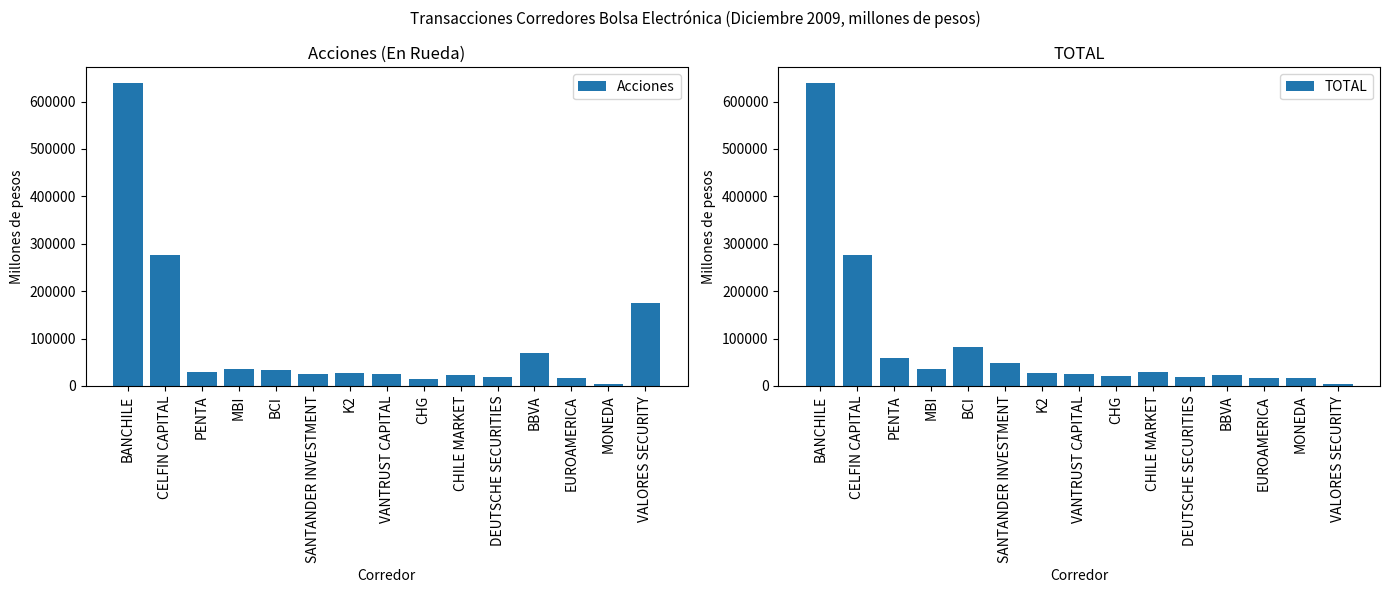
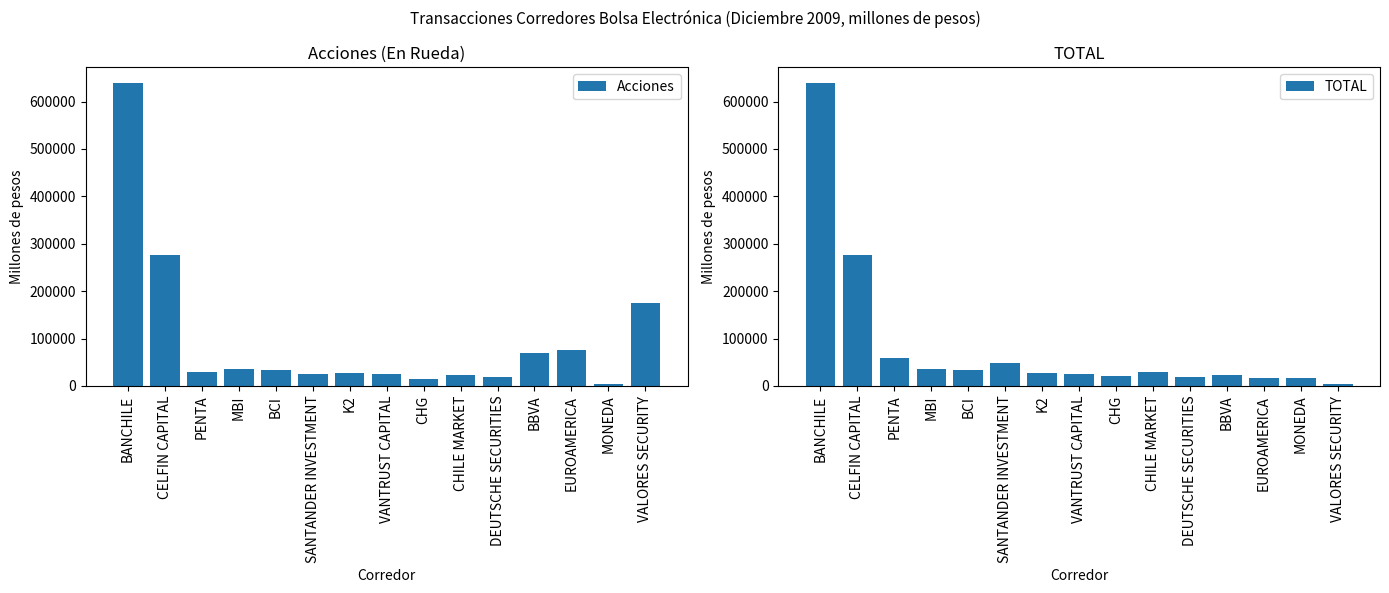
  {
    "Acciones (En Rueda)": {
      "BANCHILE": 640000,
      "CELFIN CAPITAL": 280000,
      "PENTA": 30000,
      "MBI": 40000,
      "BCI": 30000,
      "SANTANDER INVESTMENT": 30000,
      "K2": 30000,
      "VANTRUST CAPITAL": 30000,
      "CHG": 20000,
      "CHILE MARKET": 20000,
      "DEUTSCHE SECURITIES": 20000,
      "BBVA": 70000,
-     "EUROAMERICA": 20000,
+     "EUROAMERICA": 80000,
      "VALORES SECURITY": 170000
    },
    "TOTAL": {
      "BANCHILE": 640000,
      "CELFIN CAPITAL": 280000,
      "PENTA": 60000,
      "MBI": 40000,
-     "BCI": 80000,
+     "BCI": 30000,
      "SANTANDER INVESTMENT": 50000,
      "K2": 30000,
      "VANTRUST CAPITAL": 30000,
      "CHG": 20000,
      "CHILE MARKET": 30000,
      "DEUTSCHE SECURITIES": 20000,
      "BBVA": 20000,
      "EUROAMERICA": 20000,
      "MONEDA": 20000
    }
  }
